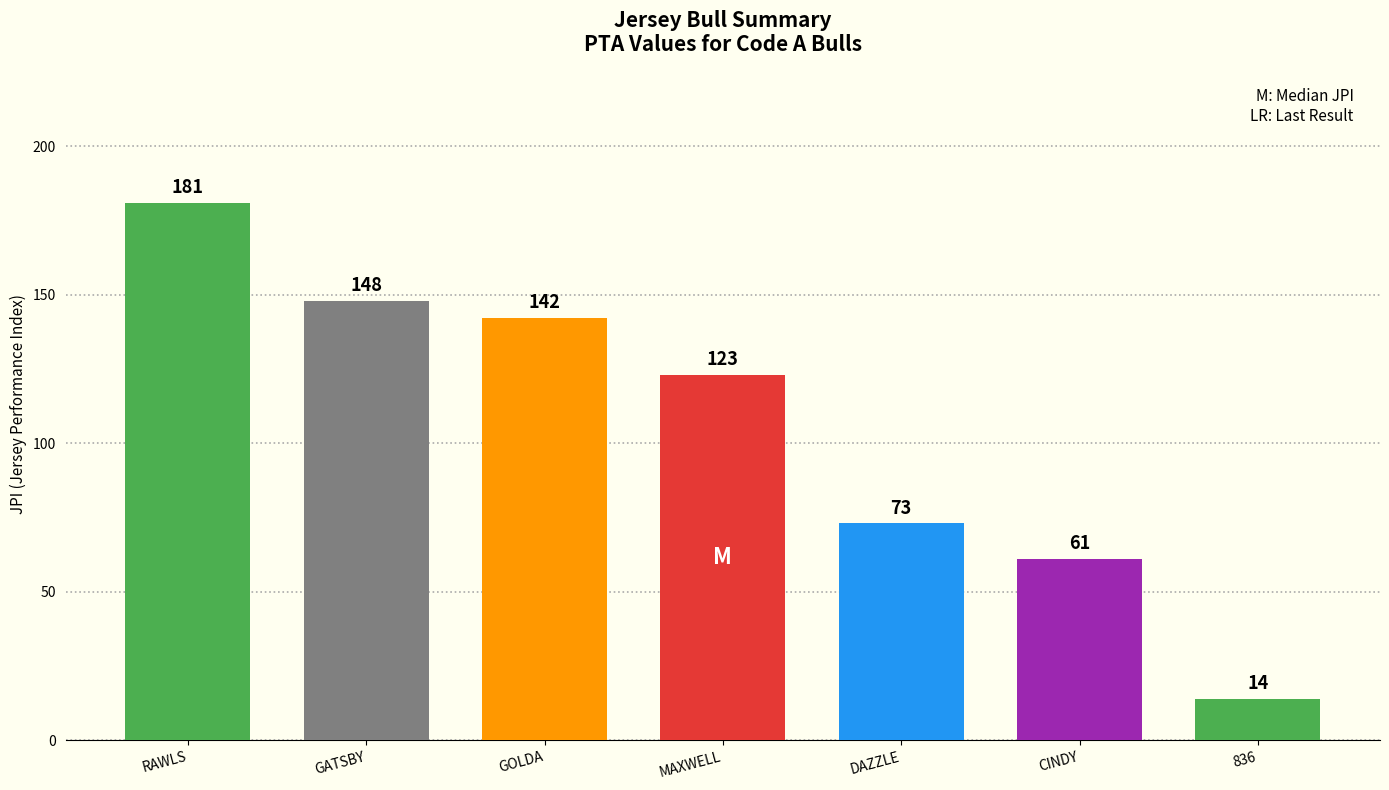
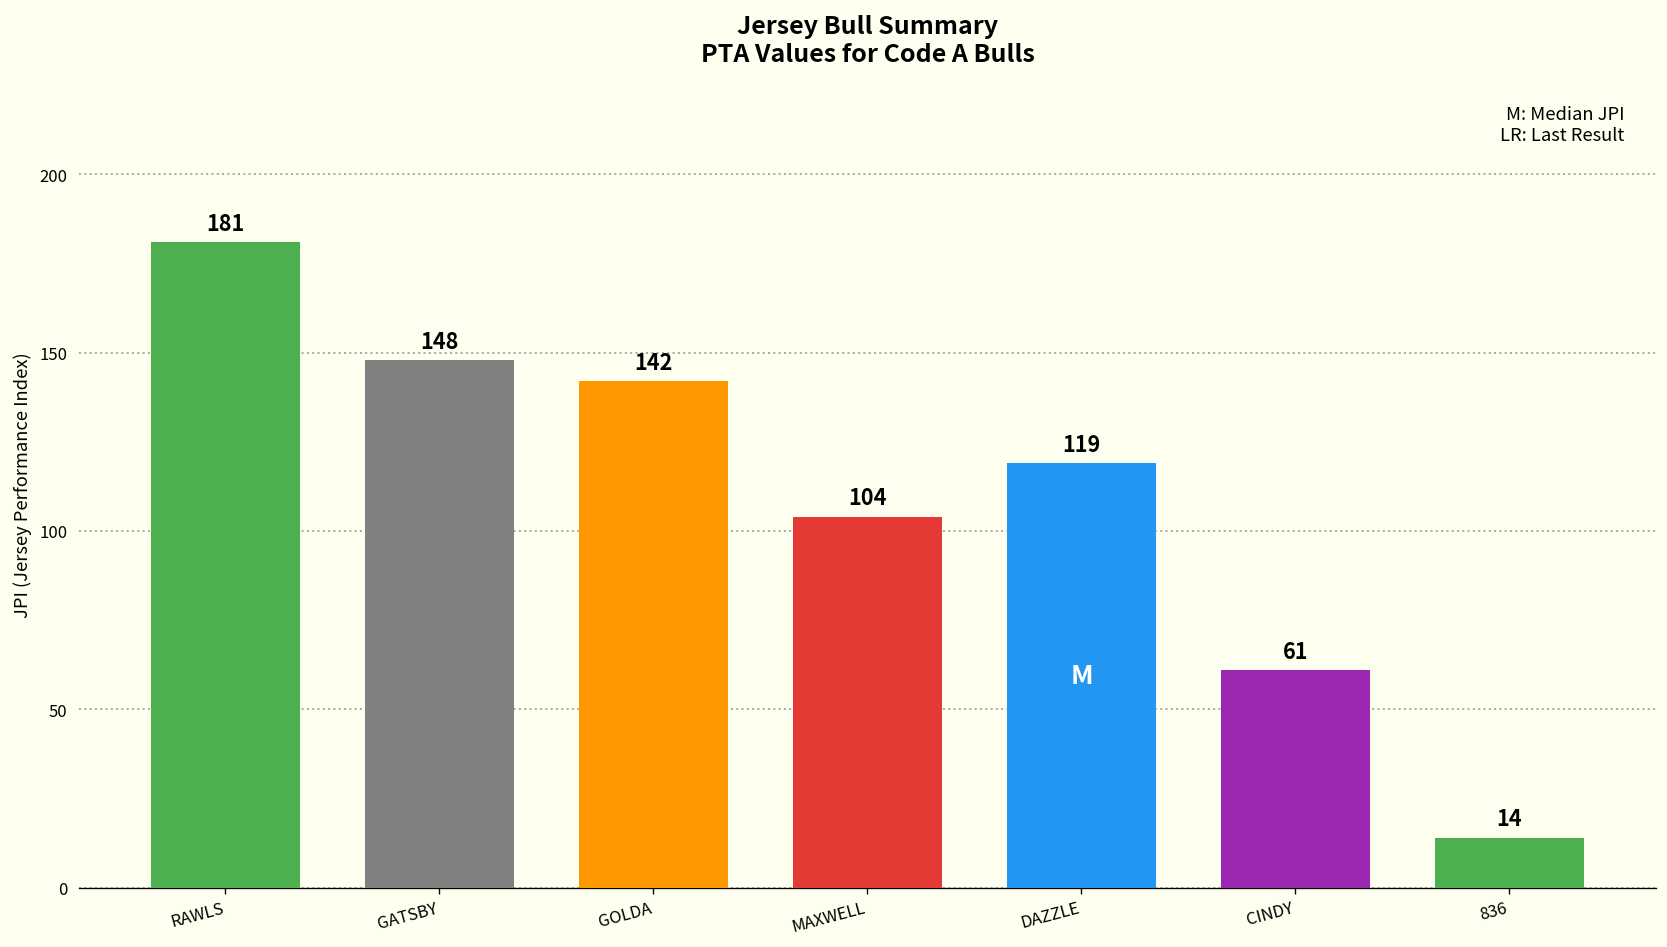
  {
    "RAWLS": 181,
    "GATSBY": 148,
    "GOLDA": 142,
-   "MAXWELL": 123,
-   "DAZZLE": 73,
+   "MAXWELL": 104,
+   "DAZZLE": 119,
    "CINDY": 61,
    "836": 14
  }
